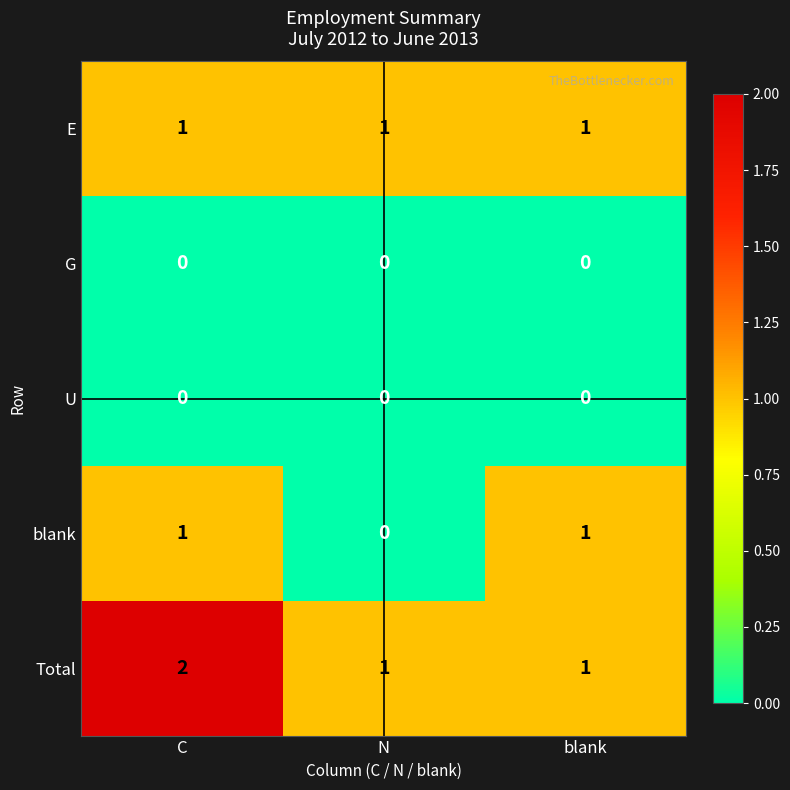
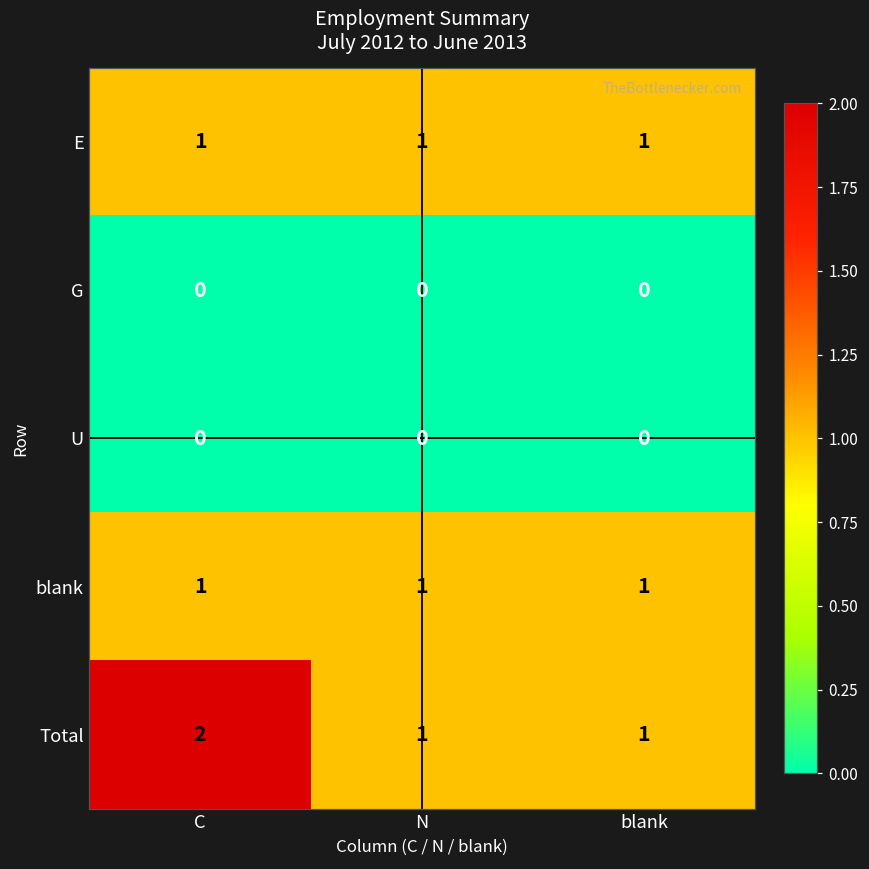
  {
    "E": {
      "C": 1,
      "N": 1
    },
    "G": {
      "C": 0,
      "N": 0,
      "blank": 0
    },
    "U": {
      "C": 0,
      "N": 0,
      "blank": 0
    },
    "blank": {
      "C": 1,
-     "N": 0,
+     "N": 1,
      "blank": 1
    },
    "Total": {
      "C": 2,
      "N": 1,
      "blank": 1
    }
  }
